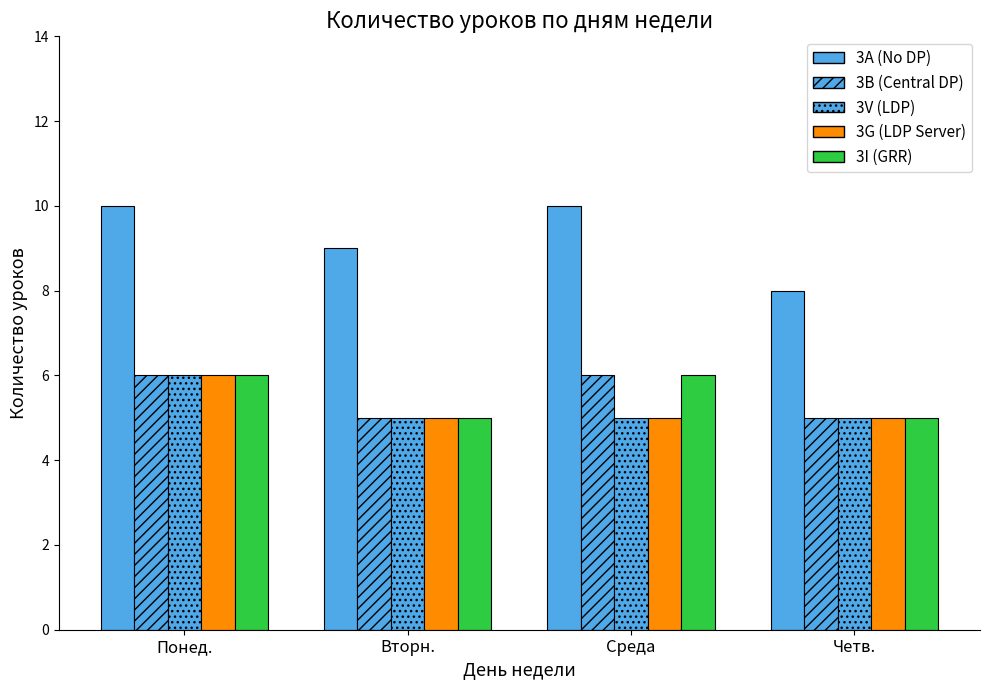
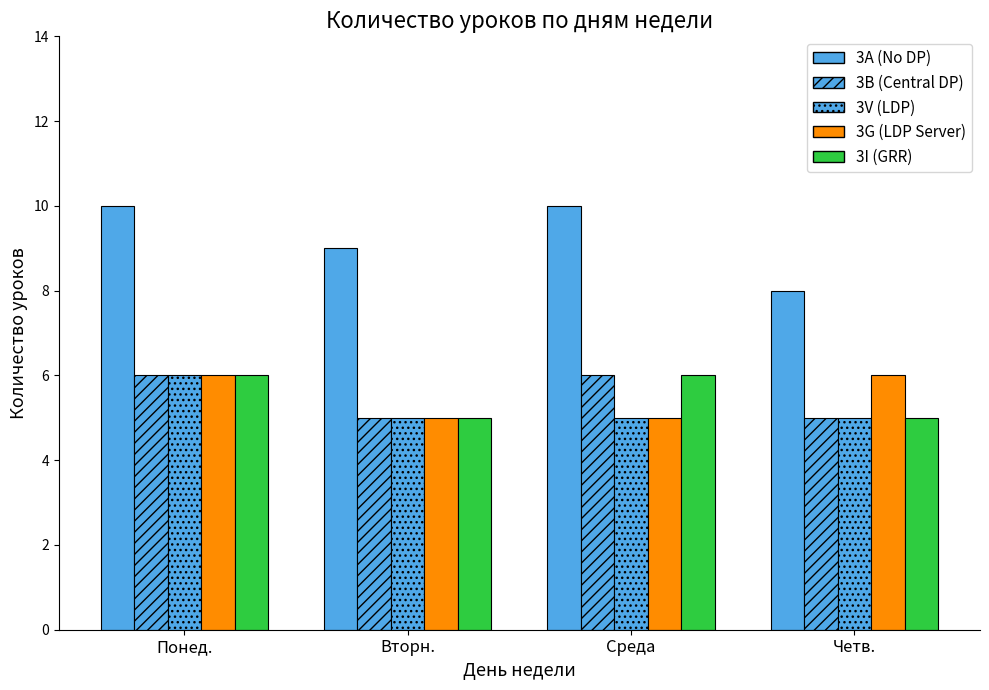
  {
    "3G (LDP Server)": {
      "Понед.": 6,
      "Вторн.": 5,
      "Среда": 5,
-     "Четв.": 5
+     "Четв.": 6
    },
    "3I (GRR)": {
      "Понед.": 6,
      "Вторн.": 5,
      "Среда": 6,
      "Четв.": 5
    }
  }
